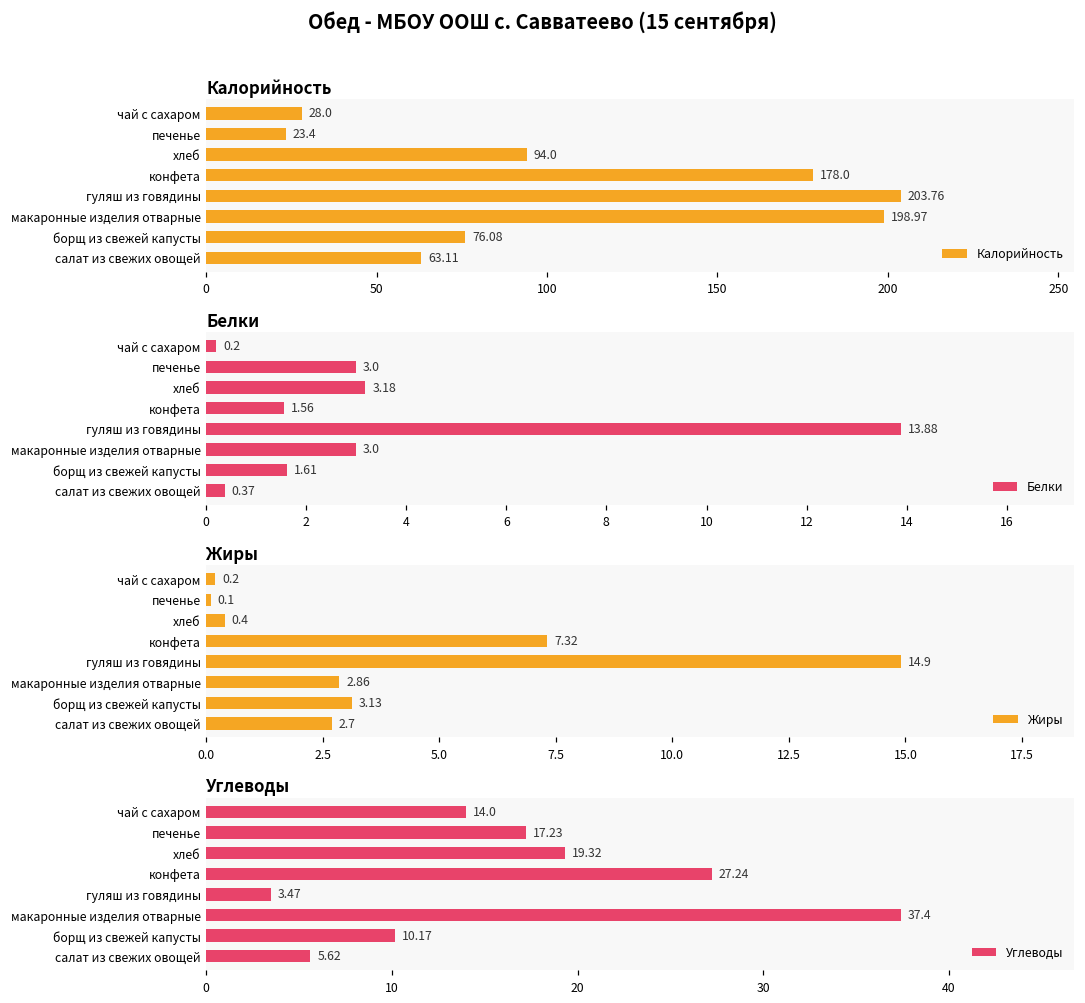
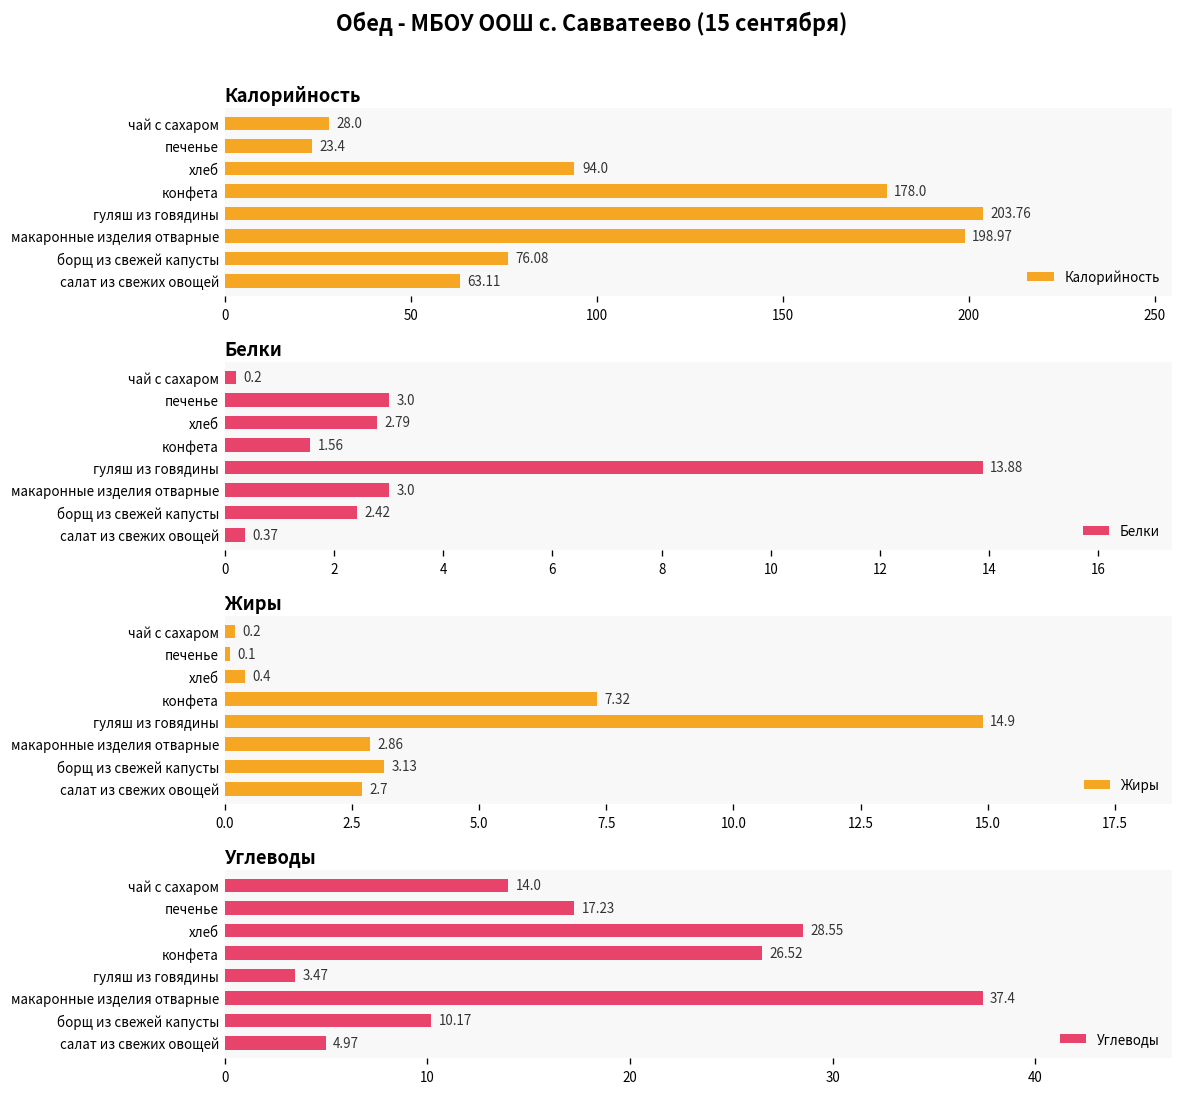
  {
    "Калорийность": {
      "чай с сахаром": 28.0,
      "печенье": 23.4,
      "хлеб": 94.0,
      "конфета": 178.0,
      "гуляш из говядины": 203.76,
      "макаронные изделия отварные": 198.97,
      "борщ из свежей капусты": 76.08,
      "салат из свежих овощей": 63.11
    },
    "Белки": {
      "чай с сахаром": 0.2,
      "печенье": 3.0,
-     "хлеб": 3.18,
+     "хлеб": 2.79,
      "конфета": 1.56,
      "гуляш из говядины": 13.88,
      "макаронные изделия отварные": 3.0,
-     "борщ из свежей капусты": 1.61,
+     "борщ из свежей капусты": 2.42,
      "салат из свежих овощей": 0.37
    },
    "Жиры": {
      "чай с сахаром": 0.2,
      "печенье": 0.1,
      "хлеб": 0.4,
      "конфета": 7.32,
      "гуляш из говядины": 14.9,
      "макаронные изделия отварные": 2.86,
      "борщ из свежей капусты": 3.13,
      "салат из свежих овощей": 2.7
    },
    "Углеводы": {
      "чай с сахаром": 14.0,
      "печенье": 17.23,
-     "хлеб": 19.32,
-     "конфета": 27.24,
+     "хлеб": 28.55,
+     "конфета": 26.52,
      "гуляш из говядины": 3.47,
      "макаронные изделия отварные": 37.4,
      "борщ из свежей капусты": 10.17,
-     "салат из свежих овощей": 5.62
+     "салат из свежих овощей": 4.97
    }
  }
